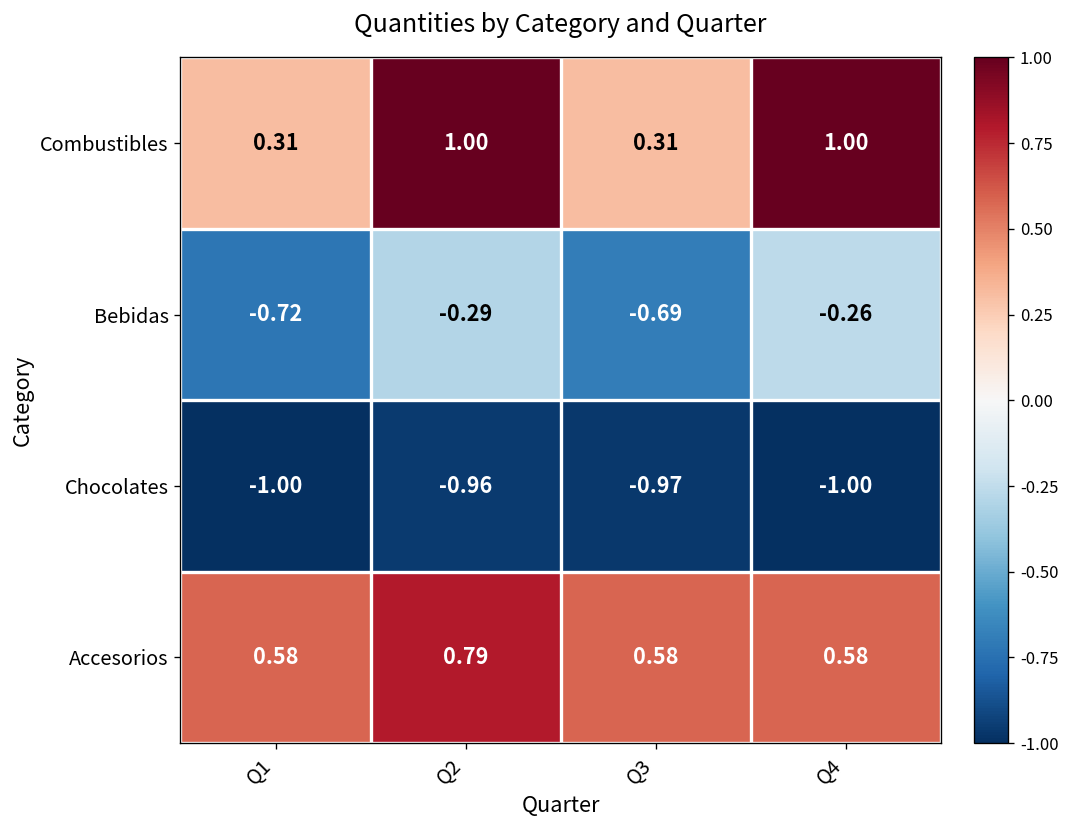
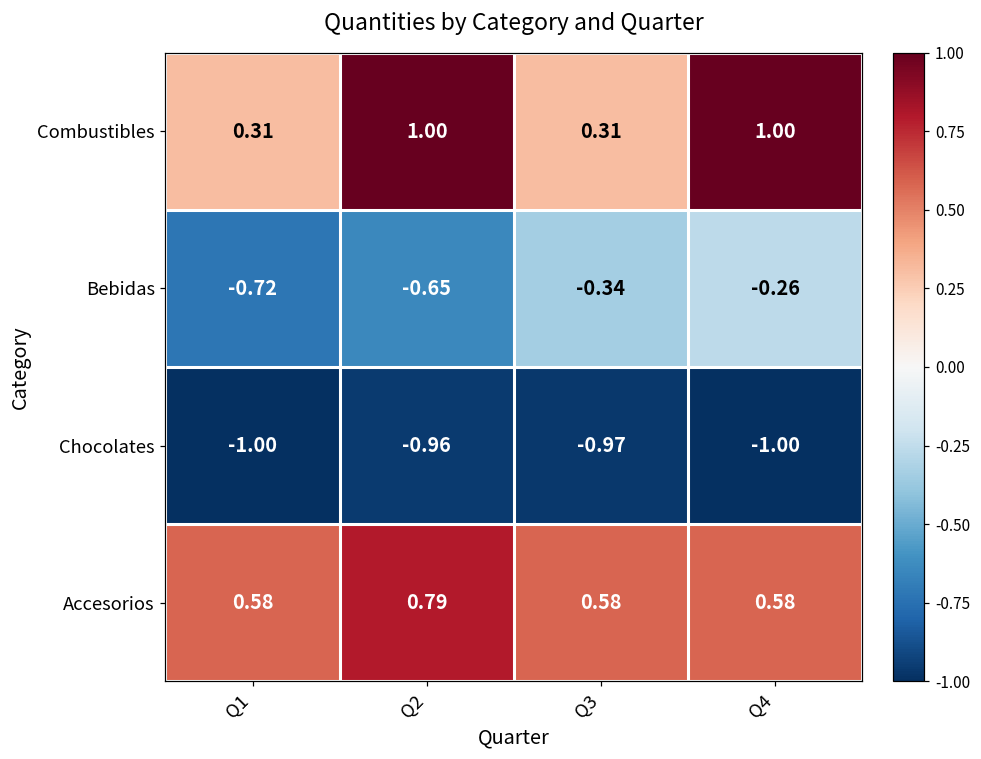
  {
    "Combustibles": {
      "Q1": 0.31,
      "Q2": 1.00,
      "Q3": 0.31,
      "Q4": 1.00
    },
    "Bebidas": {
      "Q1": -0.72,
-     "Q2": -0.29,
-     "Q3": -0.69,
+     "Q2": -0.65,
+     "Q3": -0.34,
      "Q4": -0.26
    },
    "Chocolates": {
      "Q1": -1.00,
      "Q2": -0.96,
      "Q3": -0.97,
      "Q4": -1.00
    },
    "Accesorios": {
      "Q1": 0.58,
      "Q2": 0.79,
      "Q3": 0.58,
      "Q4": 0.58
    }
  }
